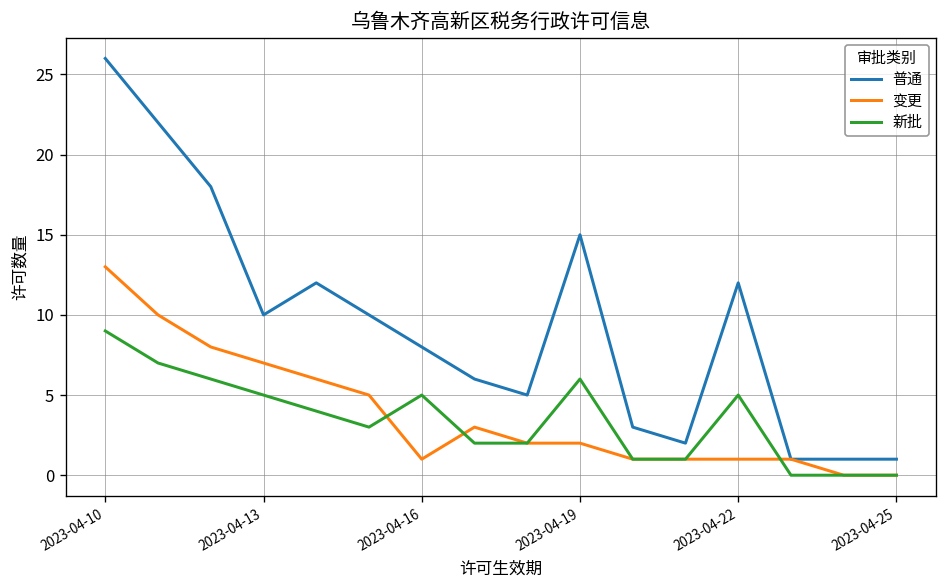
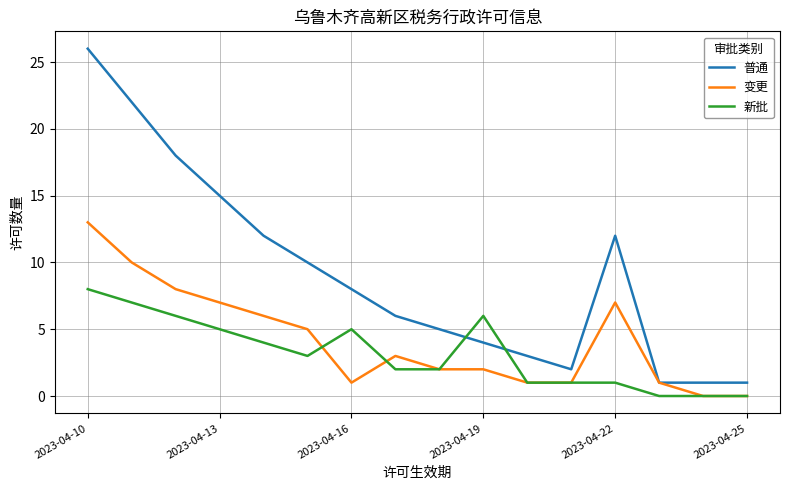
  {
    "普通": {
      "2023-04-10": 26,
-     "2023-04-13": 10,
+     "2023-04-13": 15,
      "2023-04-16": 8,
-     "2023-04-19": 15,
+     "2023-04-19": 4,
      "2023-04-22": 12,
      "2023-04-25": 1
    },
    "变更": {
      "2023-04-10": 13,
      "2023-04-13": 7,
      "2023-04-16": 1,
      "2023-04-19": 2,
-     "2023-04-22": 1
+     "2023-04-22": 7
    },
    "新批": {
-     "2023-04-10": 9,
+     "2023-04-10": 8,
      "2023-04-13": 5,
      "2023-04-16": 5,
      "2023-04-19": 6,
-     "2023-04-22": 5
+     "2023-04-22": 1
    }
  }
